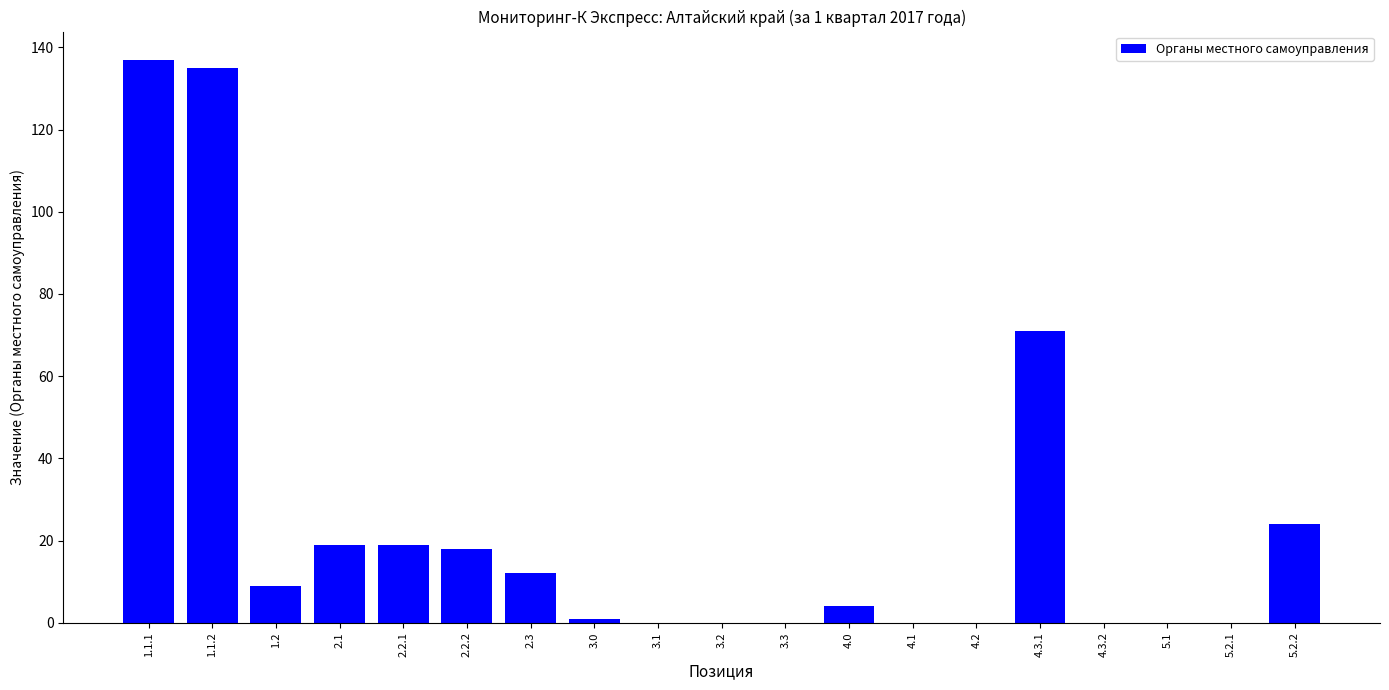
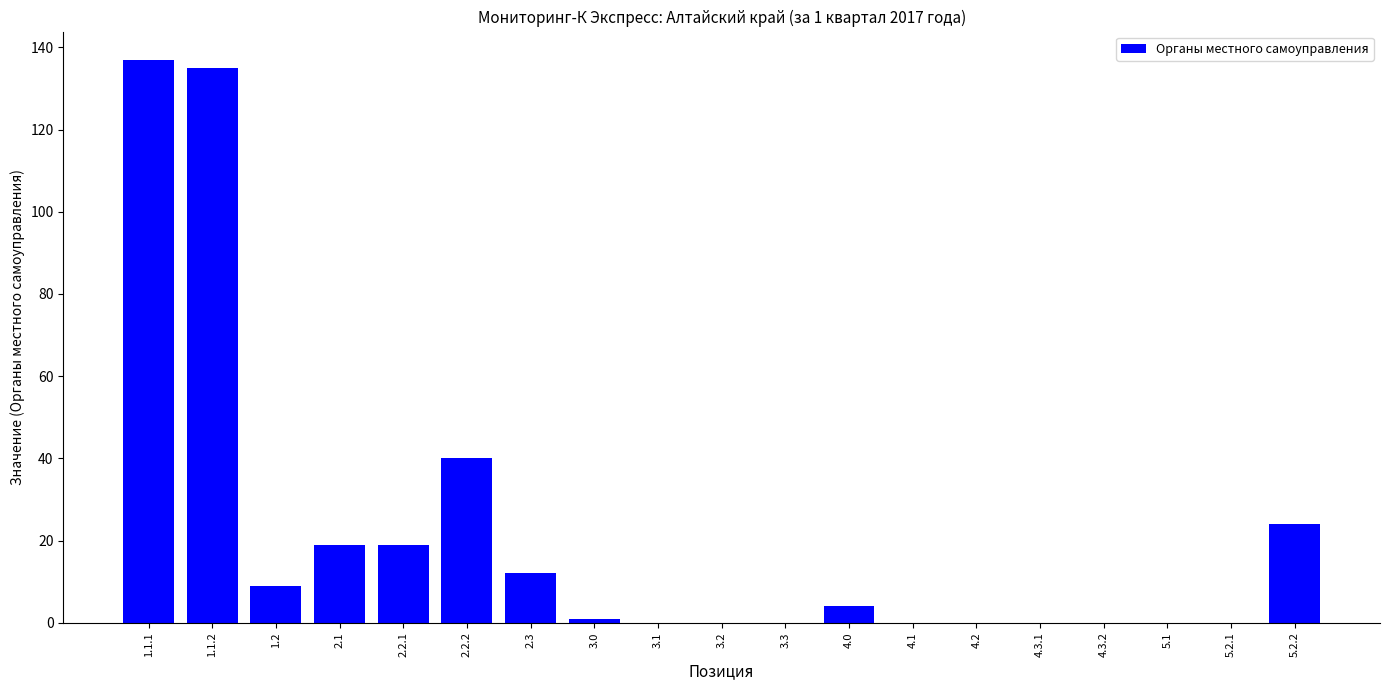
  {
    "1.1.1": 137,
    "1.1.2": 135,
    "1.2": 9,
    "2.1": 19,
    "2.2.1": 19,
-   "2.2.2": 18,
+   "2.2.2": 40,
    "2.3": 12,
    "3.0": 1,
    "3.1": 0,
    "3.2": 0,
    "3.3": 0,
    "4.0": 4,
    "4.1": 0,
    "4.2": 0,
-   "4.3.1": 71,
+   "4.3.1": 0,
    "4.3.2": 0,
    "5.1": 0,
    "5.2.1": 0,
    "5.2.2": 24
  }
